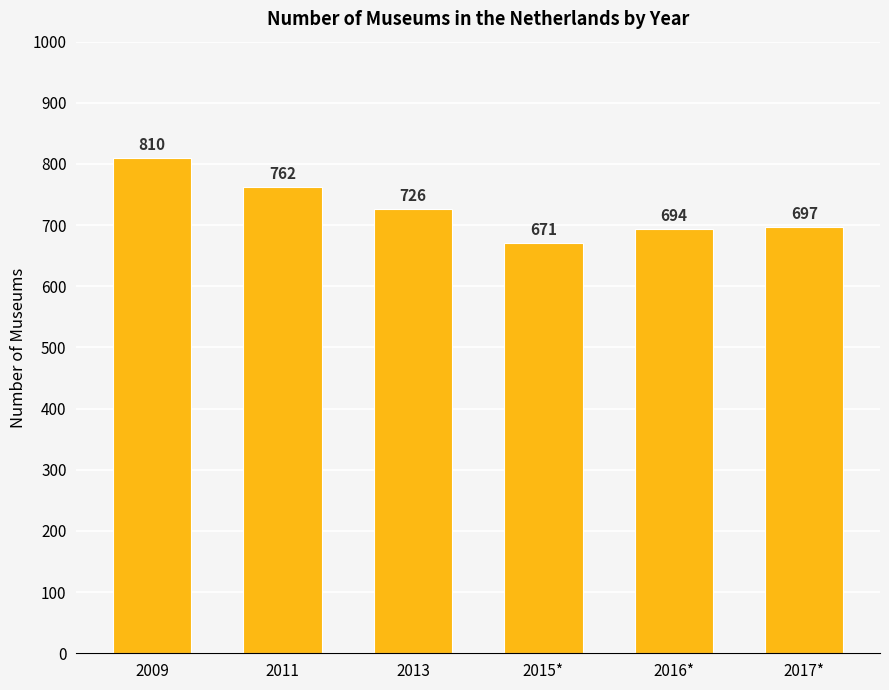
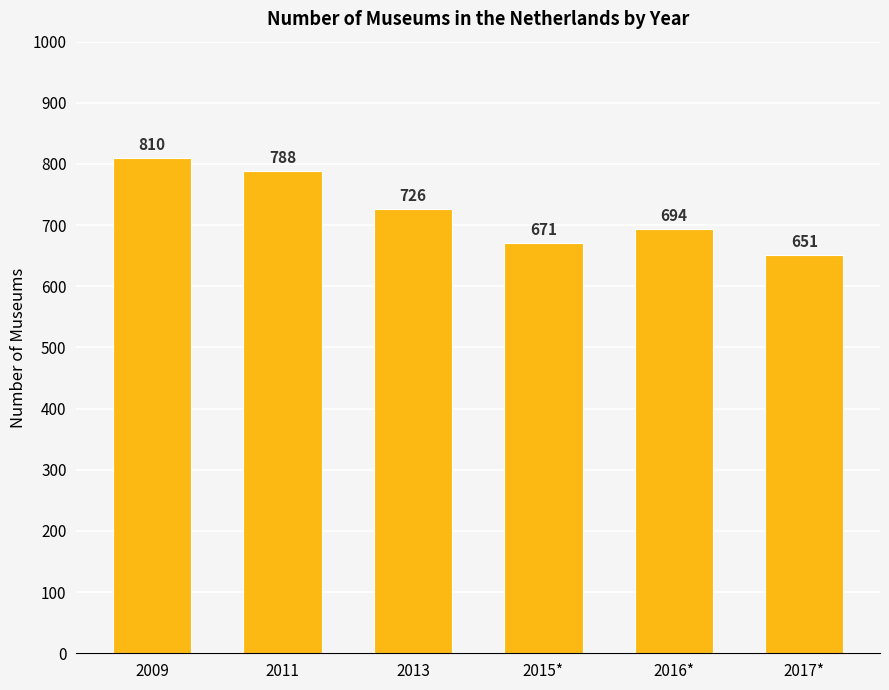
  {
    "2009": 810,
-   "2011": 762,
+   "2011": 788,
    "2013": 726,
    "2015*": 671,
    "2016*": 694,
-   "2017*": 697
+   "2017*": 651
  }
